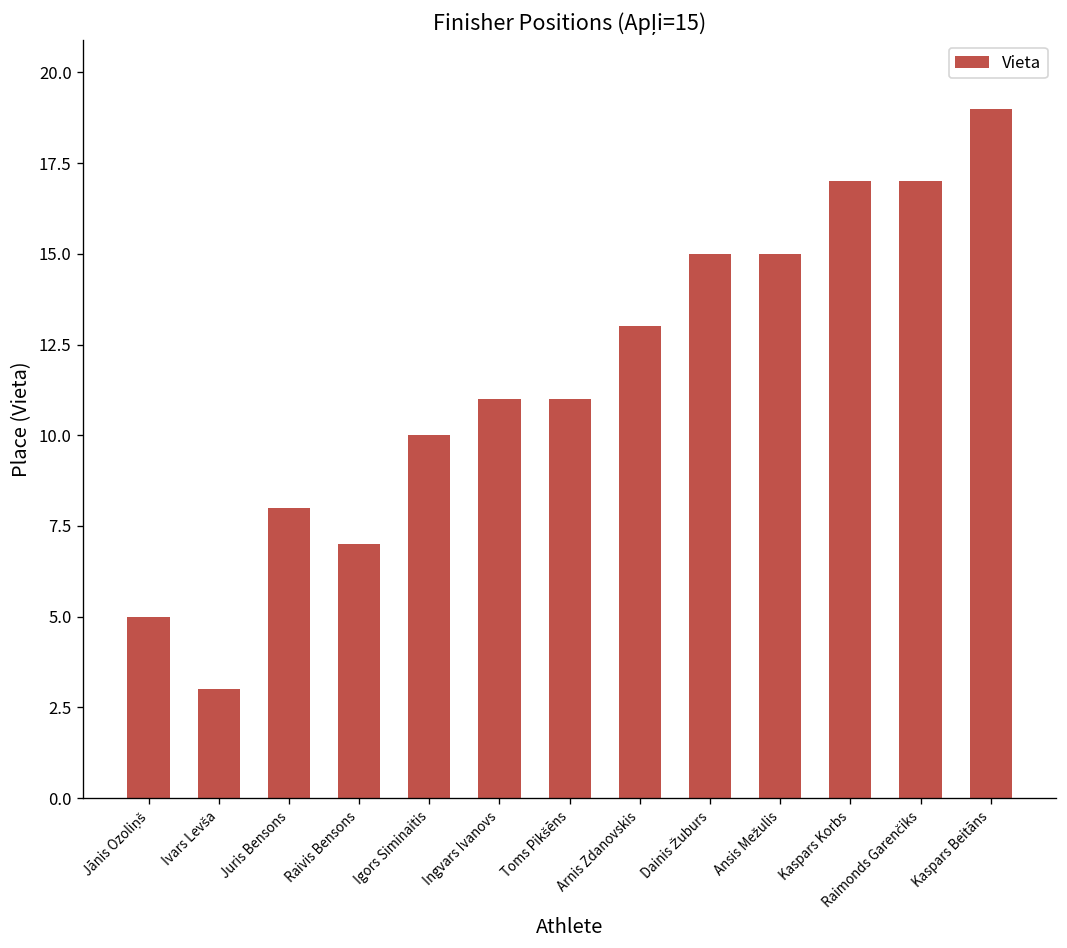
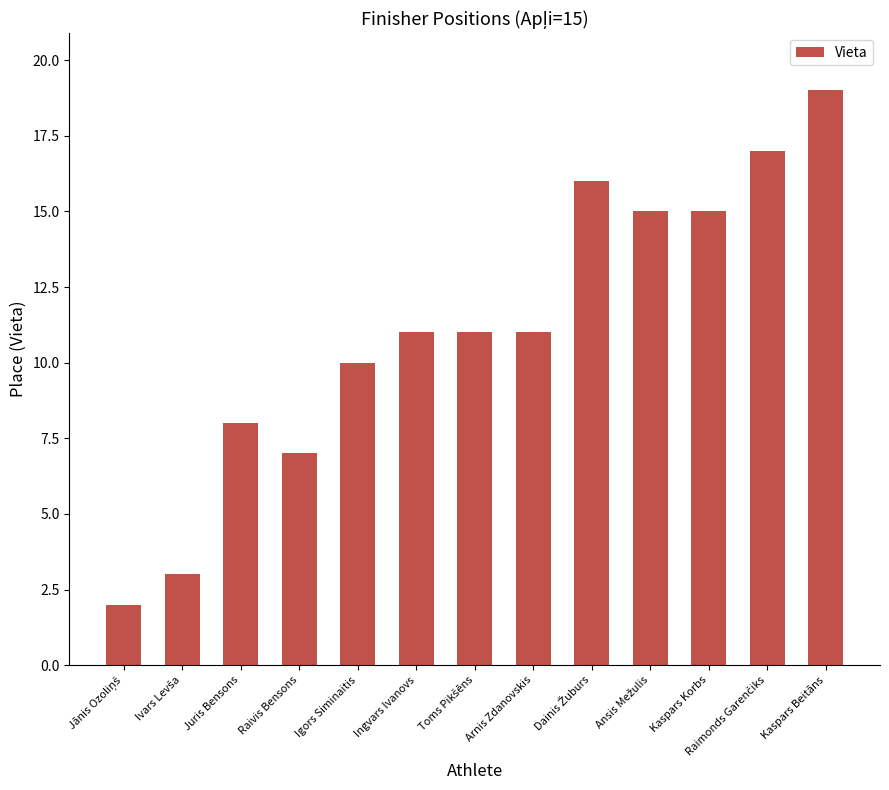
  {
-   "Jānis Ozoliņš": 5,
+   "Jānis Ozoliņš": 2,
    "Ivars Levša": 3,
    "Juris Bensons": 8,
    "Raivis Bensons": 7,
    "Igors Siminaitis": 10,
    "Ingvars Ivanovs": 11,
    "Toms Pikšēns": 11,
-   "Arnis Zdanovskis": 13,
-   "Dainis Žuburs": 15,
+   "Arnis Zdanovskis": 11,
+   "Dainis Žuburs": 16,
    "Ansis Mežulis": 15,
-   "Kaspars Korbs": 17,
+   "Kaspars Korbs": 15,
    "Raimonds Garenčiks": 17,
    "Kaspars Beitāns": 19
  }
